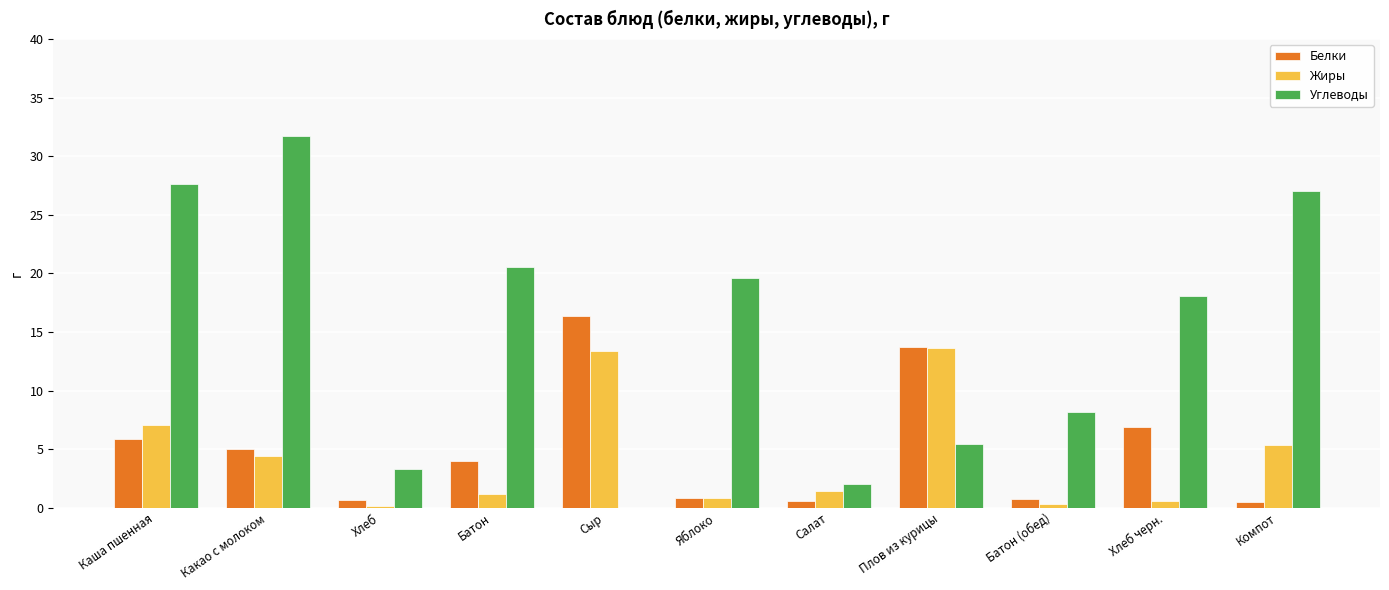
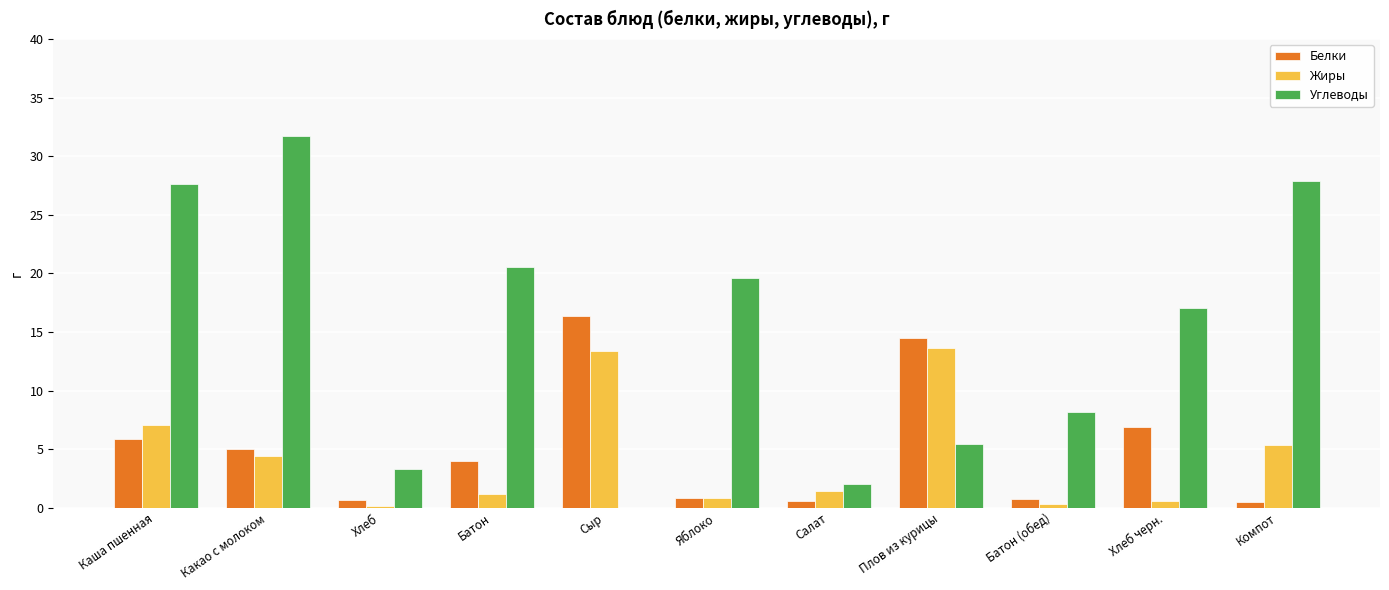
  {
    "Белки": {
      "Каша пшенная": 5.9,
      "Какао с молоком": 5.0,
      "Хлеб": 0.7,
      "Батон": 4.0,
      "Сыр": 16.4,
      "Яблоко": 0.8,
      "Салат": 0.6,
-     "Плов из курицы": 13.7,
+     "Плов из курицы": 14.5,
      "Батон (обед)": 0.8,
      "Хлеб черн.": 6.9,
      "Компот": 0.5
    },
    "Жиры": {
      "Каша пшенная": 7.1,
      "Какао с молоком": 4.4,
      "Батон": 1.2,
      "Сыр": 13.4,
      "Яблоко": 0.8,
      "Салат": 1.4,
      "Плов из курицы": 13.6,
      "Батон (обед)": 0.3,
      "Хлеб черн.": 0.6,
      "Компот": 5.4
    },
    "Углеводы": {
      "Каша пшенная": 27.7,
      "Какао с молоком": 31.7,
      "Хлеб": 3.3,
      "Батон": 20.6,
      "Сыр": 0.0,
      "Яблоко": 19.6,
      "Салат": 2.0,
      "Плов из курицы": 5.4,
      "Батон (обед)": 8.1,
-     "Хлеб черн.": 18.1,
-     "Компот": 27.0
+     "Хлеб черн.": 17.0,
+     "Компот": 27.9
    }
  }
